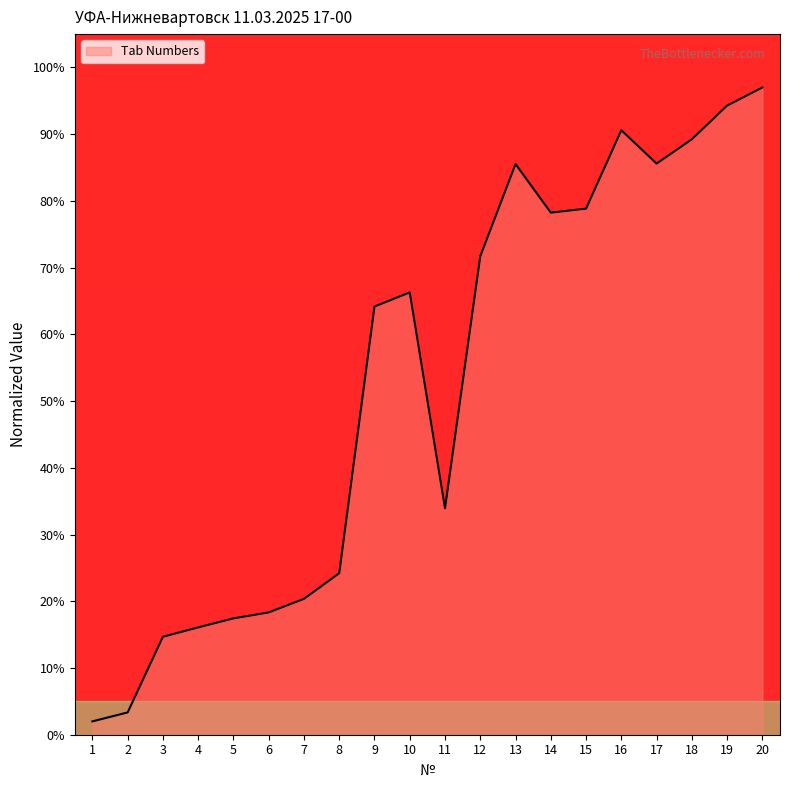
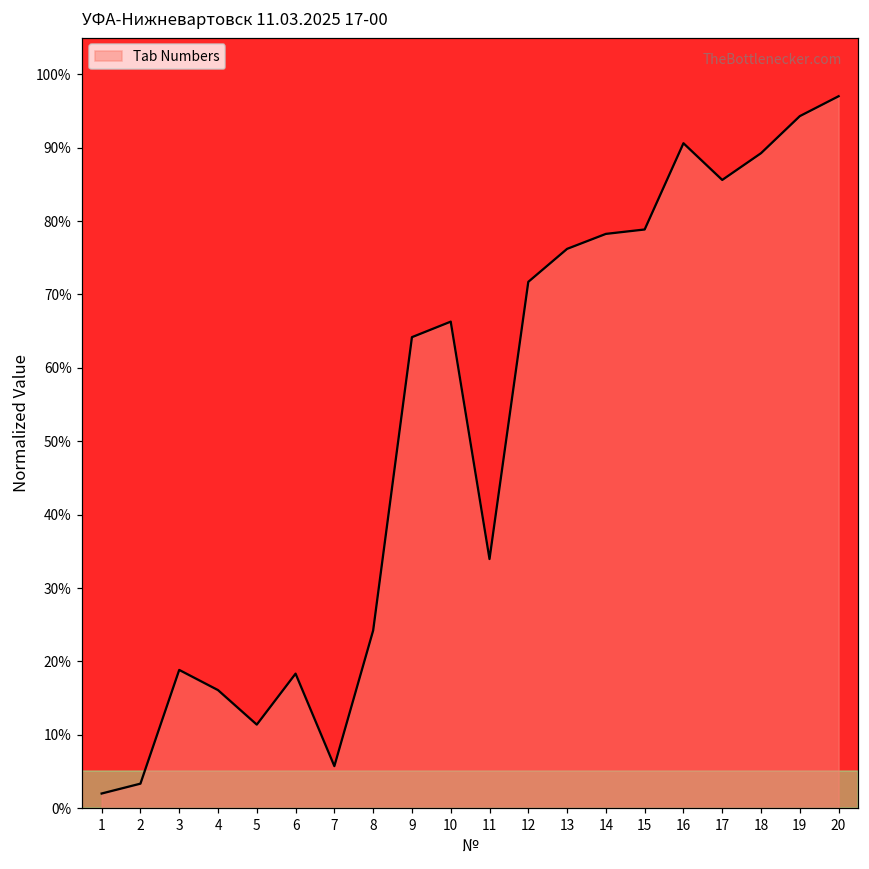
  {
-   "3": "15%",
+   "3": "19%",
    "4": "16%",
-   "5": "17%",
+   "5": "11%",
    "6": "18%",
-   "7": "20%",
+   "7": "6%",
    "8": "24%",
    "9": "64%",
    "10": "66%",
    "11": "34%",
    "12": "72%",
-   "13": "86%",
+   "13": "76%",
    "14": "78%",
    "15": "79%",
    "16": "91%",
    "17": "86%",
    "18": "89%",
    "19": "94%",
    "20": "97%"
  }
